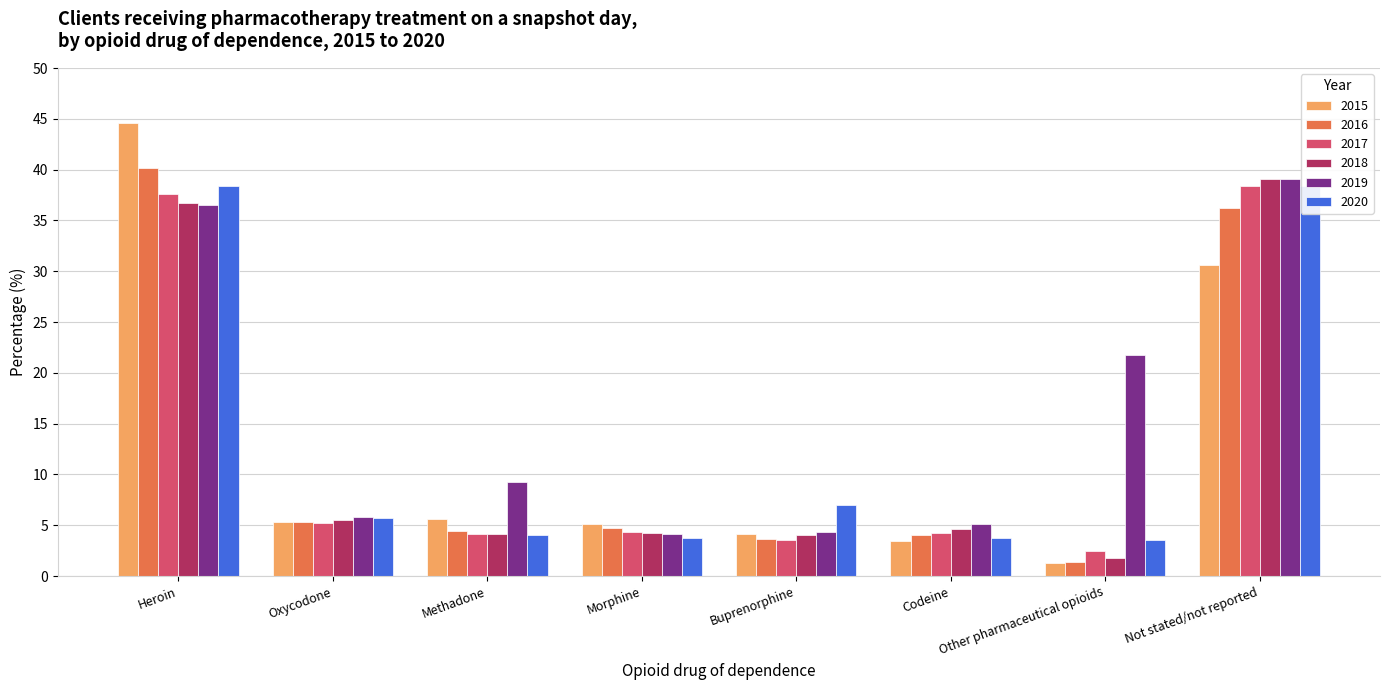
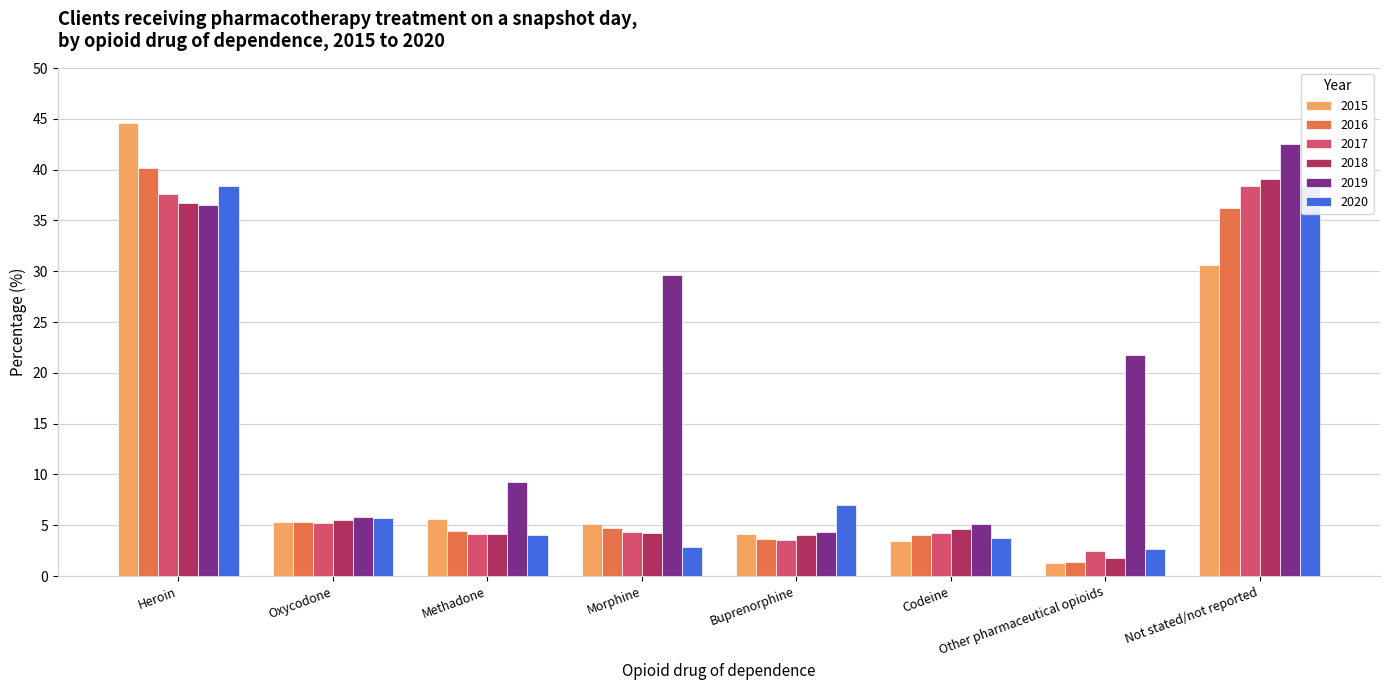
  {
    "2019": {
      "Heroin": 36.5,
      "Oxycodone": 5.8,
      "Methadone": 9.3,
-     "Morphine": 4.1,
+     "Morphine": 29.6,
      "Buprenorphine": 4.3,
      "Codeine": 5.1,
      "Other pharmaceutical opioids": 21.8,
-     "Not stated/not reported": 39.1
+     "Not stated/not reported": 42.5
    },
    "2020": {
      "Heroin": 38.4,
      "Oxycodone": 5.7,
      "Methadone": 4.0,
-     "Morphine": 3.8,
+     "Morphine": 2.9,
      "Buprenorphine": 7.0,
      "Codeine": 3.8,
-     "Other pharmaceutical opioids": 3.6
+     "Other pharmaceutical opioids": 2.7
    }
  }
